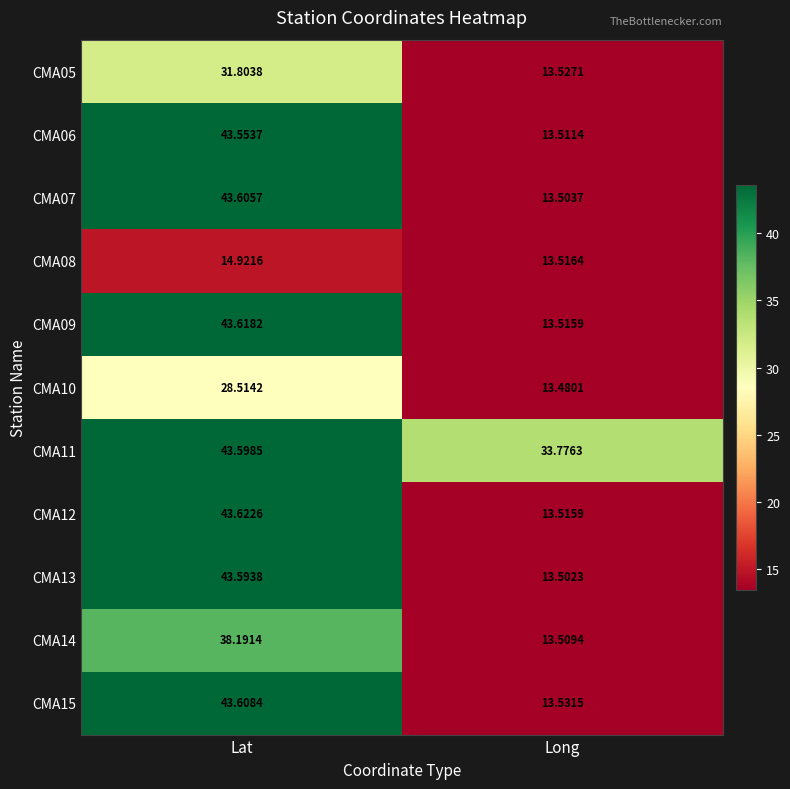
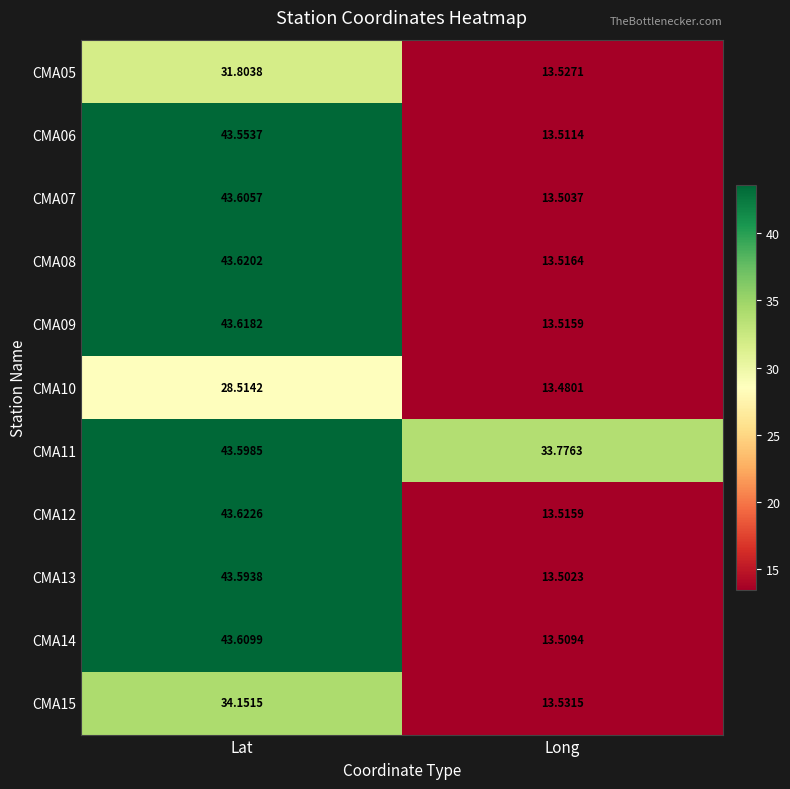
  {
    "CMA05": {
      "Lat": 31.8038,
      "Long": 13.5271
    },
    "CMA06": {
      "Lat": 43.5537,
      "Long": 13.5114
    },
    "CMA07": {
      "Lat": 43.6057,
      "Long": 13.5037
    },
    "CMA08": {
-     "Lat": 14.9216,
+     "Lat": 43.6202,
      "Long": 13.5164
    },
    "CMA09": {
      "Lat": 43.6182,
      "Long": 13.5159
    },
    "CMA10": {
      "Lat": 28.5142,
      "Long": 13.4801
    },
    "CMA11": {
      "Lat": 43.5985,
      "Long": 33.7763
    },
    "CMA12": {
      "Lat": 43.6226,
      "Long": 13.5159
    },
    "CMA13": {
      "Lat": 43.5938,
      "Long": 13.5023
    },
    "CMA14": {
-     "Lat": 38.1914,
+     "Lat": 43.6099,
      "Long": 13.5094
    },
    "CMA15": {
-     "Lat": 43.6084,
+     "Lat": 34.1515,
      "Long": 13.5315
    }
  }
